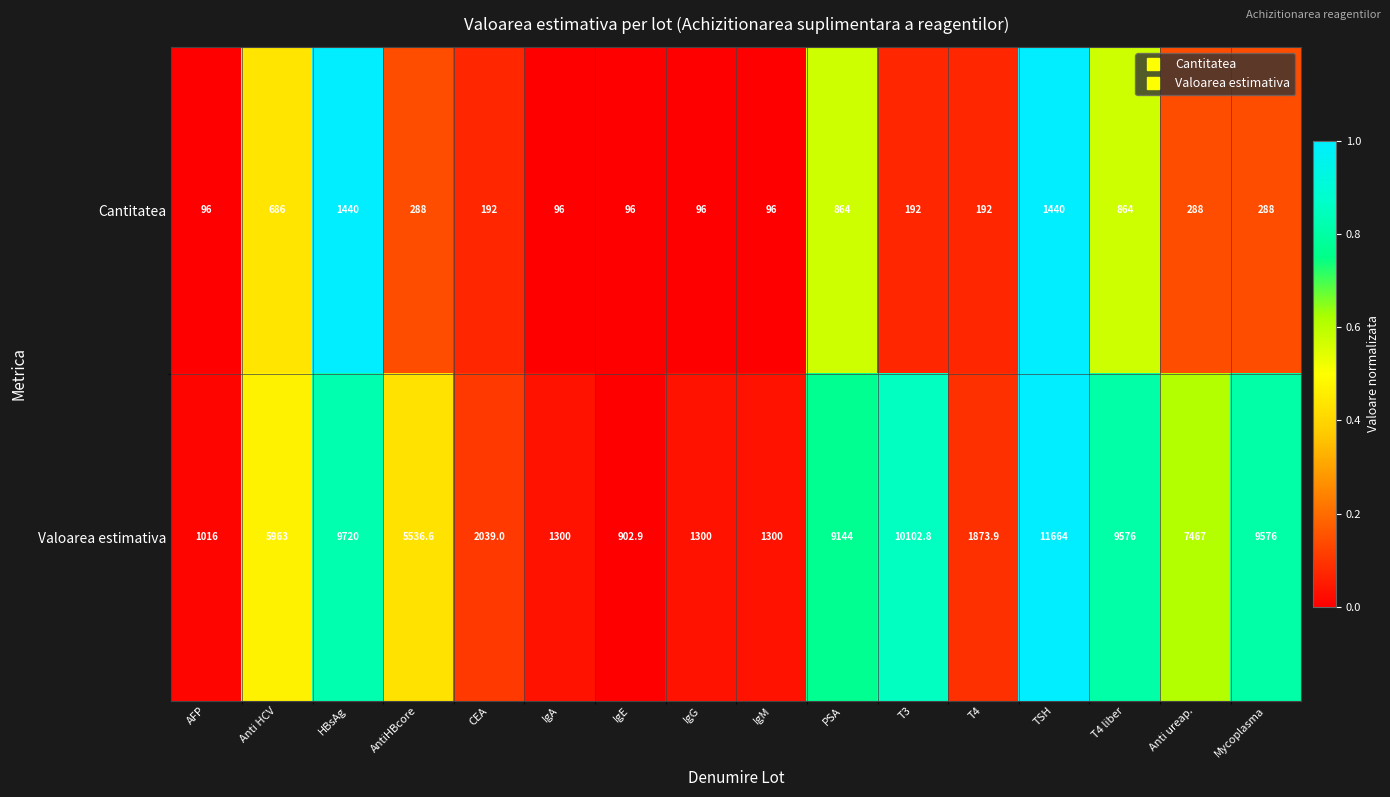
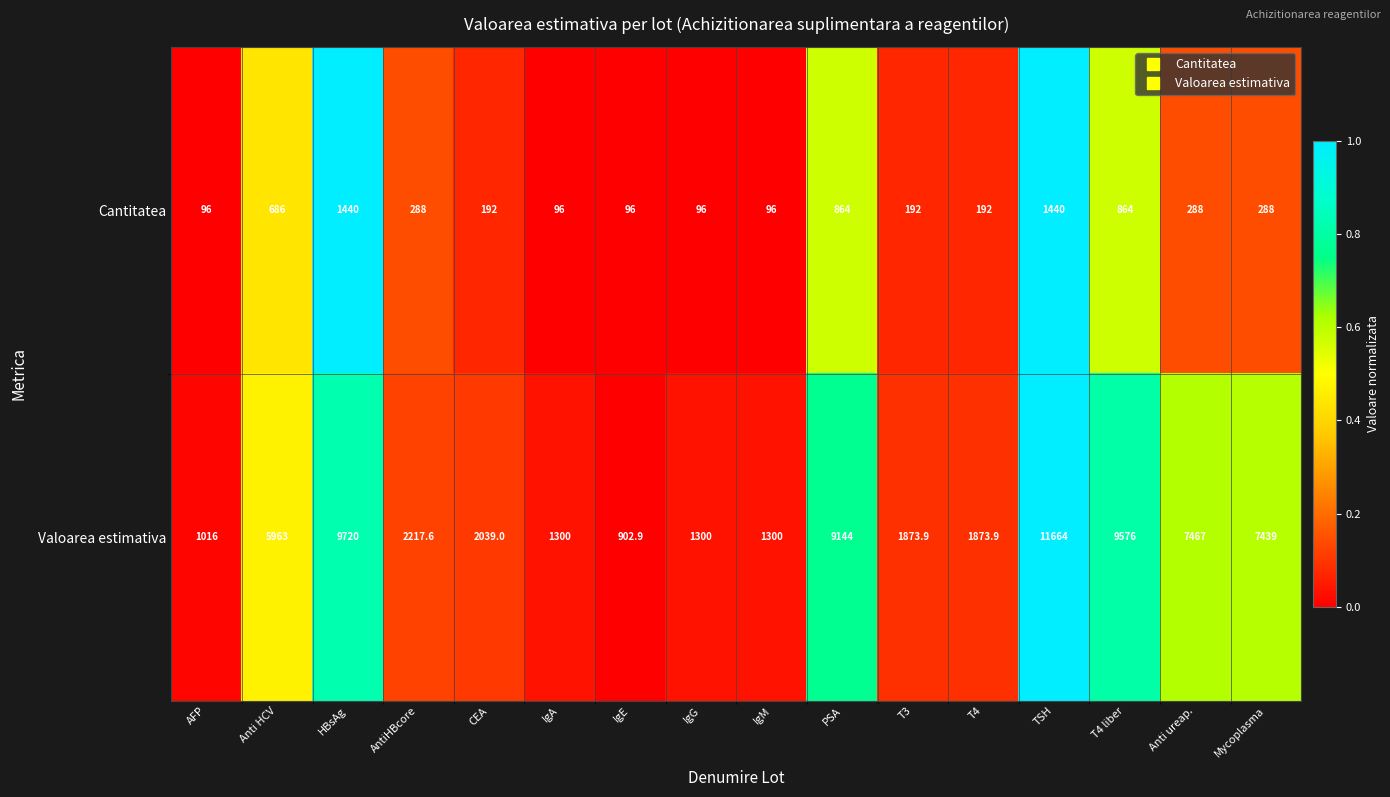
  {
    "Cantitatea": {
      "AFP": 96,
      "Anti HCV": 686,
      "HBsAg": 1440,
      "AntiHBcore": 288,
      "CEA": 192,
      "IgA": 96,
      "IgE": 96,
      "IgG": 96,
      "IgM": 96,
      "PSA": 864,
      "T3": 192,
      "T4": 192,
      "TSH": 1440,
      "T4 liber": 864,
      "Anti ureap.": 288,
      "Mycoplasma": 288
    },
    "Valoarea estimativa": {
      "AFP": 1016,
      "Anti HCV": 5963,
      "HBsAg": 9720,
-     "AntiHBcore": 5536.6,
+     "AntiHBcore": 2217.6,
      "CEA": 2039.0,
      "IgA": 1300,
      "IgE": 902.9,
      "IgG": 1300,
      "IgM": 1300,
      "PSA": 9144,
-     "T3": 10102.8,
+     "T3": 1873.9,
      "T4": 1873.9,
      "TSH": 11664,
      "T4 liber": 9576,
      "Anti ureap.": 7467,
-     "Mycoplasma": 9576
+     "Mycoplasma": 7439
    }
  }
